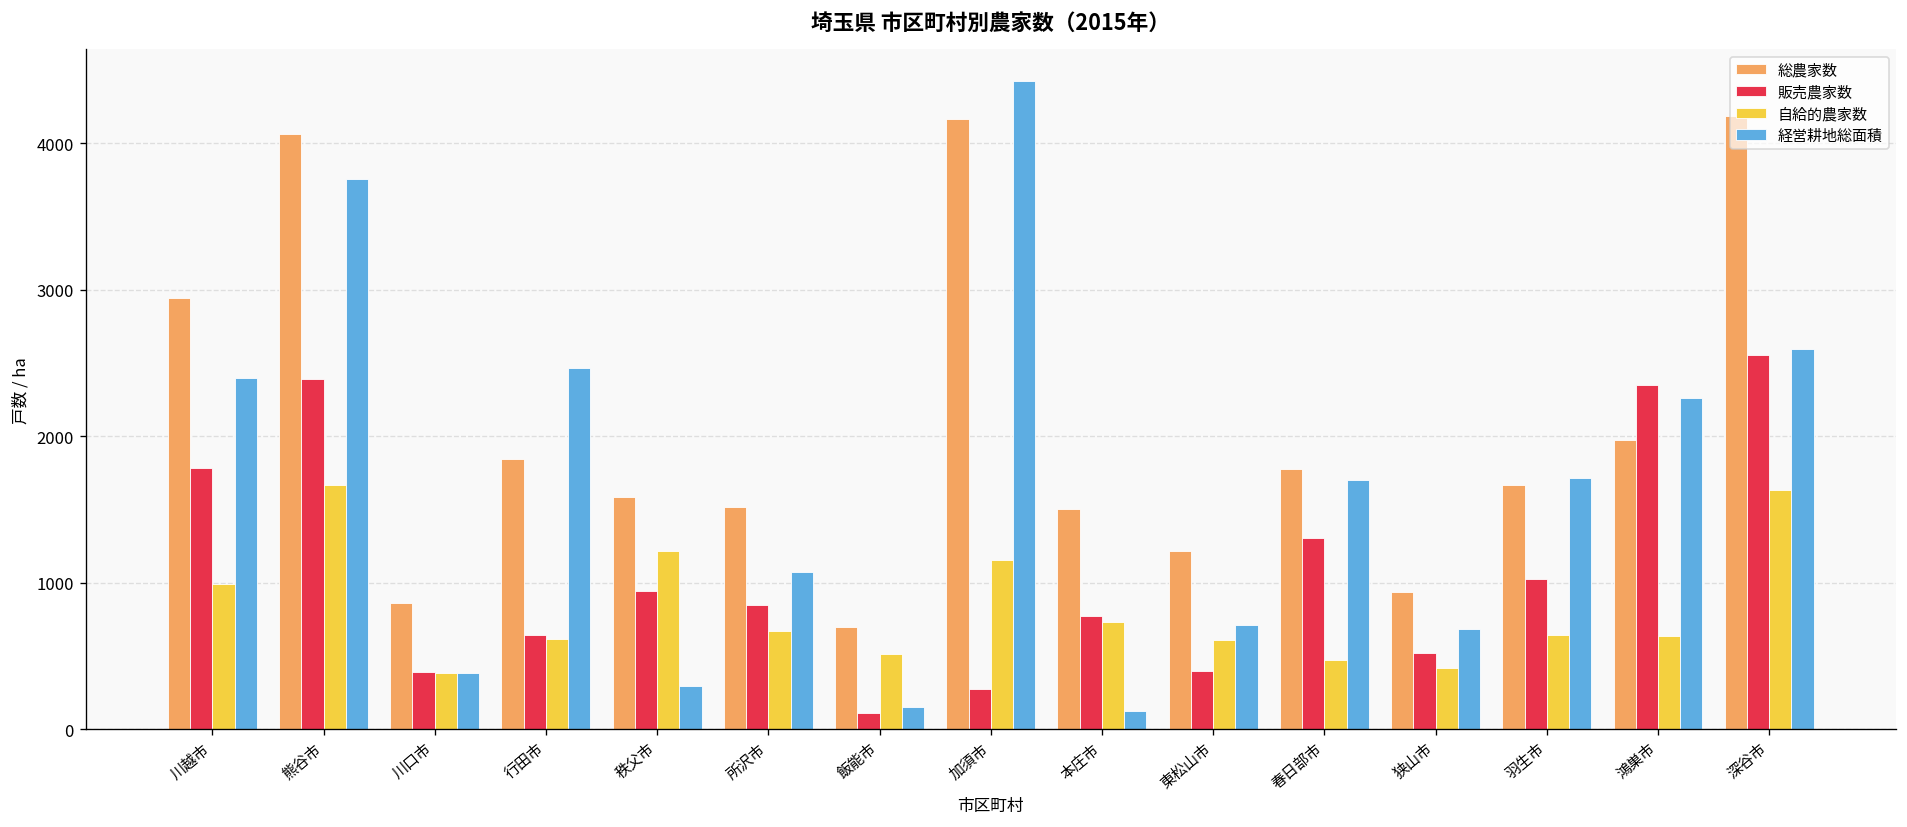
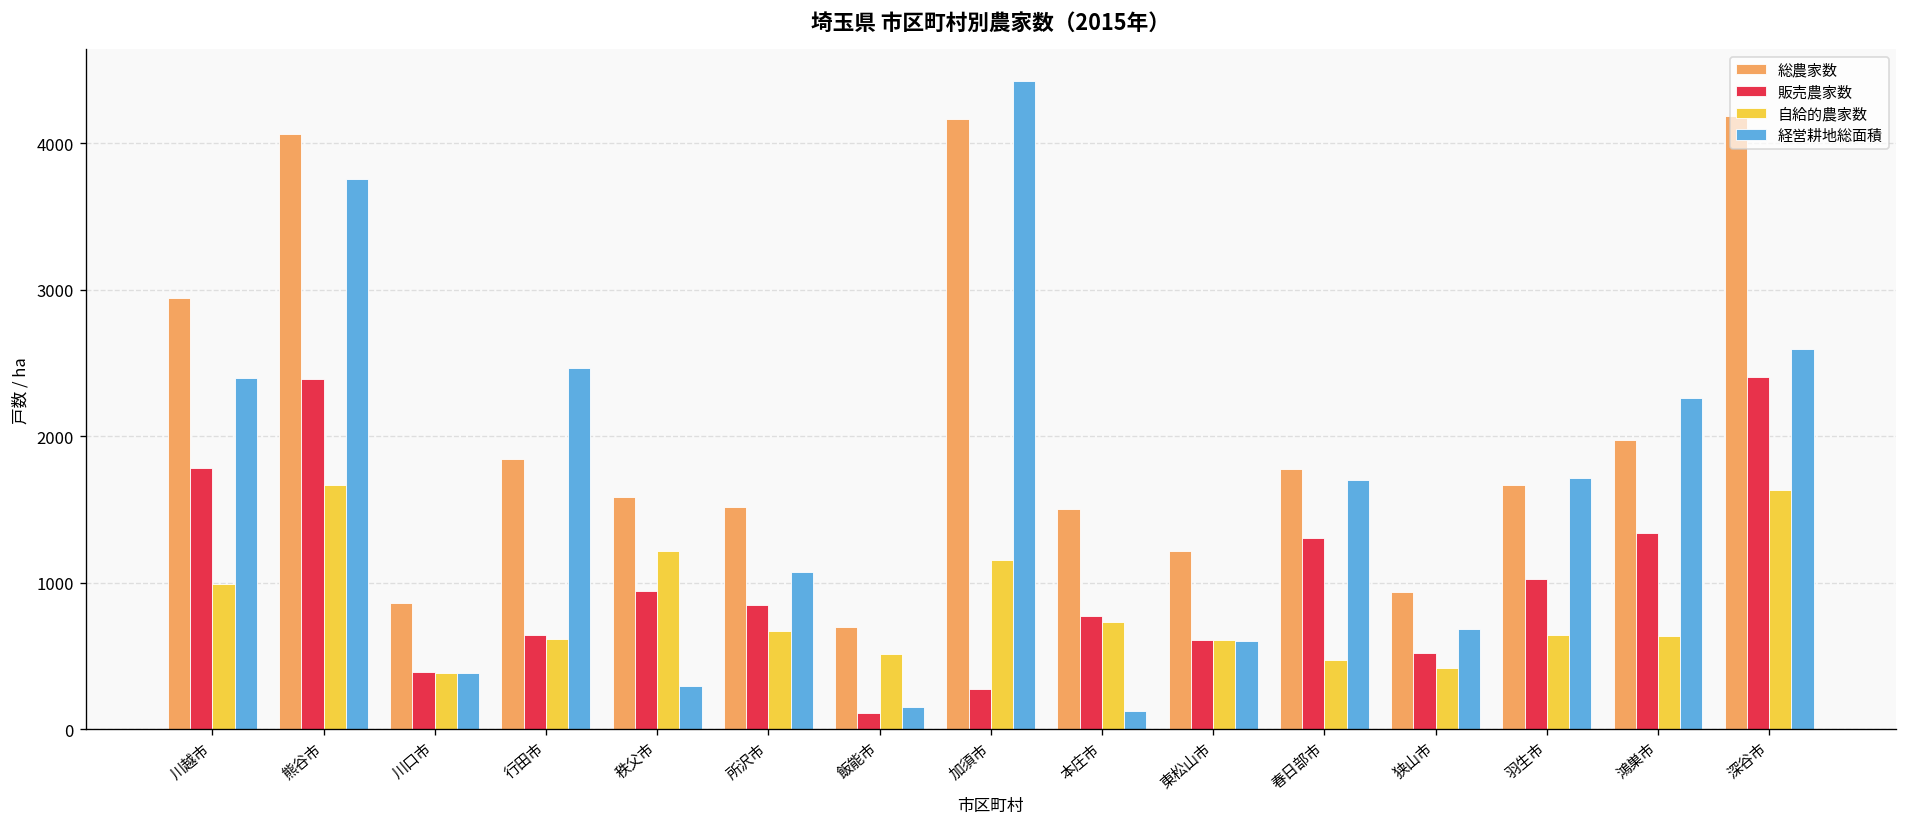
  {
    "販売農家数": {
      "川越市": 1780,
      "熊谷市": 2390,
      "川口市": 390,
      "行田市": 650,
      "秩父市": 950,
      "所沢市": 850,
      "飯能市": 110,
      "加須市": 280,
      "本庄市": 770,
-     "東松山市": 400,
+     "東松山市": 610,
      "春日部市": 1310,
      "狭山市": 520,
      "羽生市": 1030,
-     "鴻巣市": 2350,
-     "深谷市": 2550
+     "鴻巣市": 1340,
+     "深谷市": 2410
    },
    "経営耕地総面積": {
      "川越市": 2400,
      "熊谷市": 3760,
      "川口市": 380,
      "行田市": 2470,
      "秩父市": 300,
      "所沢市": 1080,
      "飯能市": 150,
      "加須市": 4420,
      "本庄市": 120,
-     "東松山市": 710,
+     "東松山市": 600,
      "春日部市": 1700,
      "狭山市": 690,
      "羽生市": 1710,
      "鴻巣市": 2260,
      "深谷市": 2590
    }
  }
